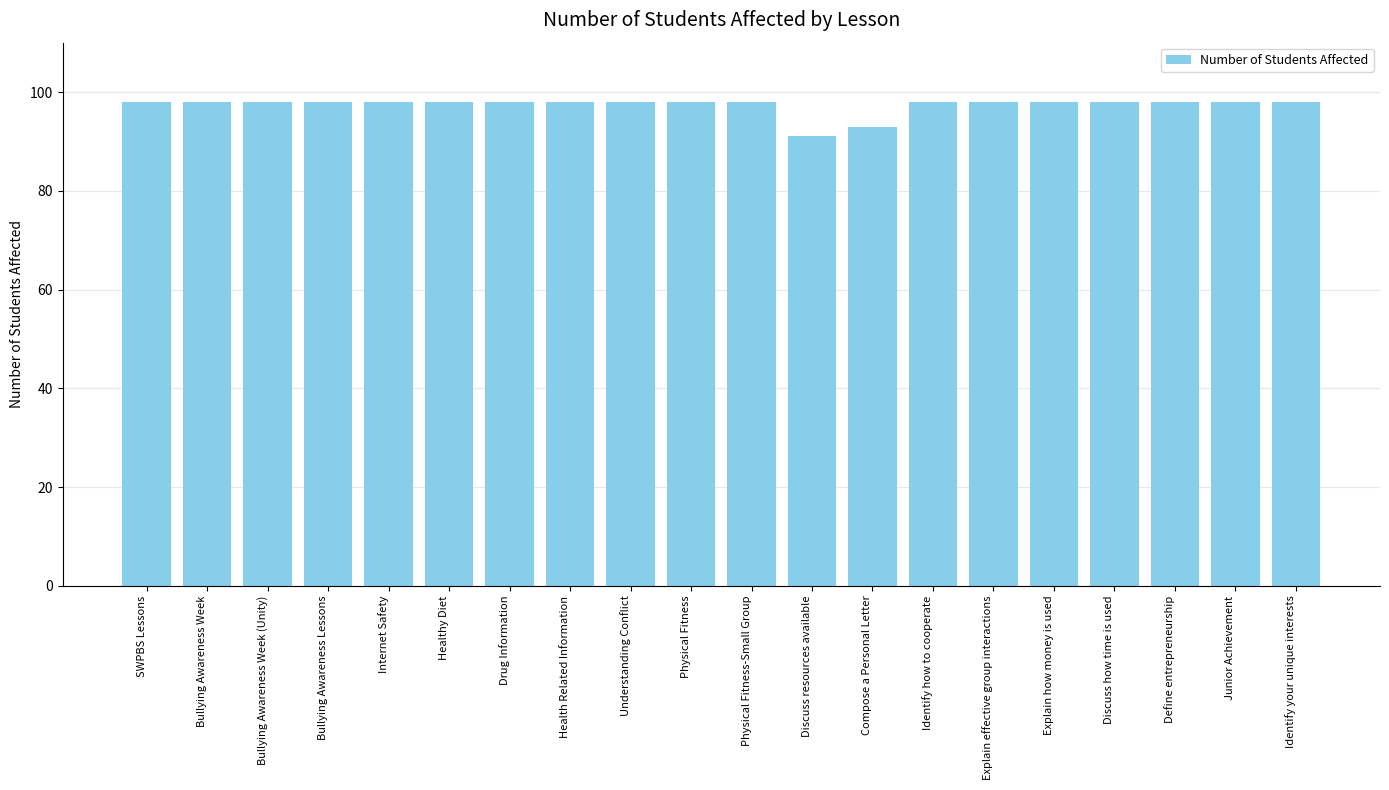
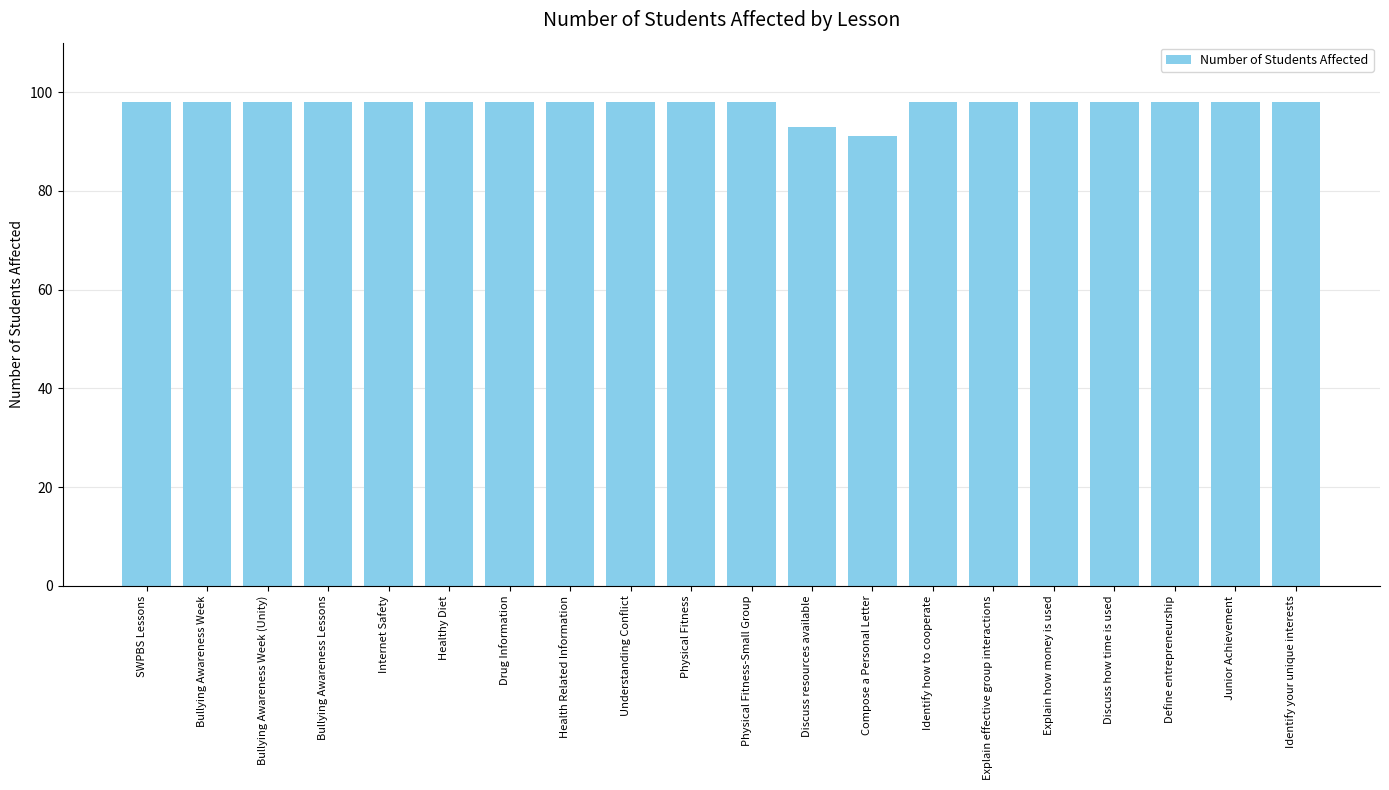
  {
    "SWPBS Lessons": 98,
    "Bullying Awareness Week": 98,
    "Bullying Awareness Week (Unity)": 98,
    "Bullying Awareness Lessons": 98,
    "Internet Safety": 98,
    "Healthy Diet": 98,
    "Drug Information": 98,
    "Health Related Information": 98,
    "Understanding Conflict": 98,
    "Physical Fitness": 98,
    "Physical Fitness-Small Group": 98,
-   "Discuss resources available": 91,
-   "Compose a Personal Letter": 93,
+   "Discuss resources available": 93,
+   "Compose a Personal Letter": 91,
    "Identify how to cooperate": 98,
    "Explain effective group interactions": 98,
    "Explain how money is used": 98,
    "Discuss how time is used": 98,
    "Define entrepreneurship": 98,
    "Junior Achievement": 98,
    "Identify your unique interests": 98
  }
